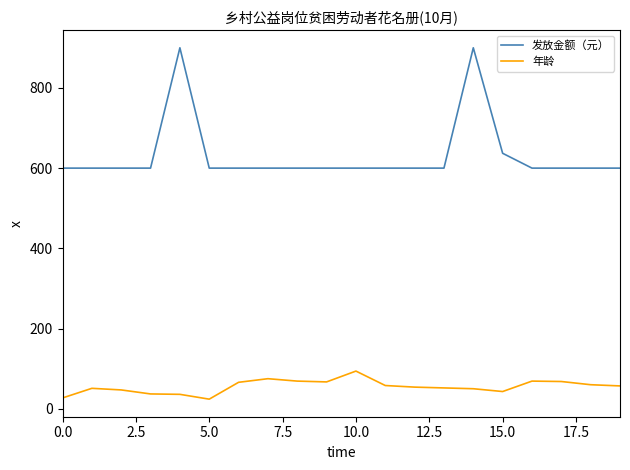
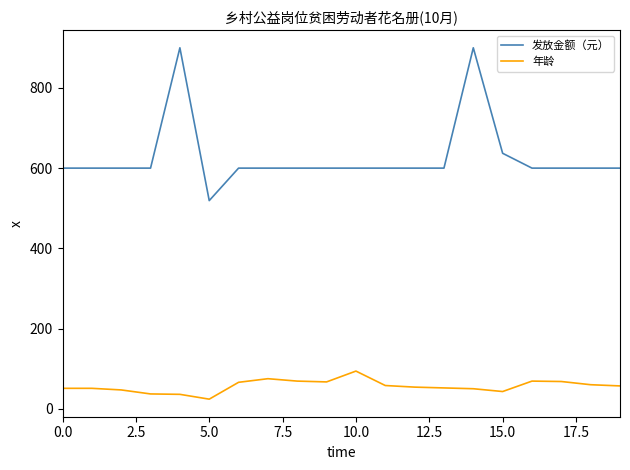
  {
    "发放金额（元）": {
      "0.0": 600,
-     "5.0": 600,
+     "5.0": 520,
      "10.0": 600,
      "15.0": 640
    },
    "年龄": {
-     "0.0": 30,
+     "0.0": 50,
      "5.0": 20,
      "10.0": 90,
      "15.0": 40
    }
  }
